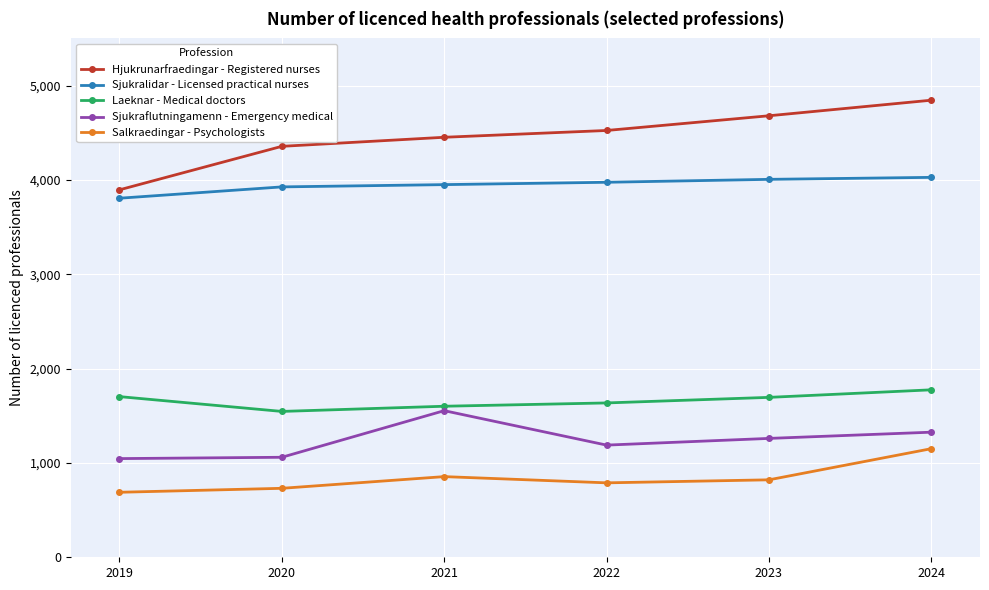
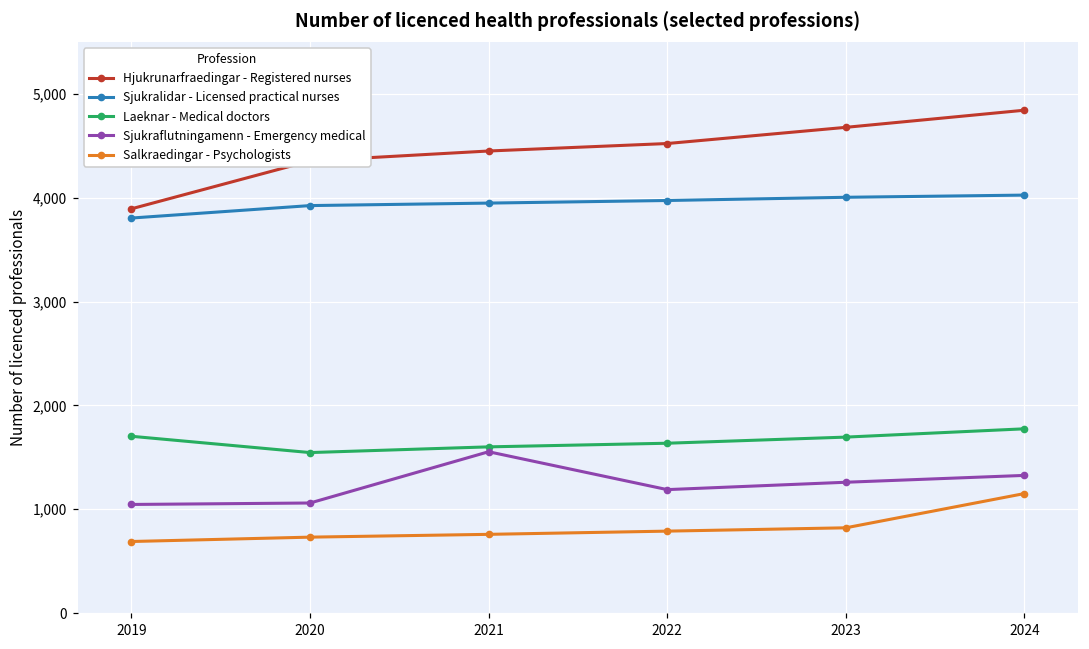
  {
    "Hjukrunarfraedingar - Registered nurses": {
      "2019": "3,900",
      "2020": "4,400",
      "2021": "4,500",
      "2022": "4,500",
      "2023": "4,700",
      "2024": "4,800"
    },
    "Sjukralidar - Licensed practical nurses": {
      "2019": "3,800",
      "2020": "3,900",
      "2021": "4,000",
      "2022": "4,000",
      "2023": "4,000",
      "2024": "4,000"
    },
    "Laeknar - Medical doctors": {
      "2019": "1,700",
      "2020": "1,500",
      "2021": "1,600",
      "2022": "1,600",
      "2023": "1,700",
      "2024": "1,800"
    },
    "Sjukraflutningamenn - Emergency medical": {
      "2019": "1,000",
      "2020": "1,100",
      "2021": "1,600",
      "2022": "1,200",
      "2023": "1,300",
      "2024": "1,300"
    },
    "Salkraedingar - Psychologists": {
      "2019": "700",
      "2020": "700",
-     "2021": "900",
+     "2021": "800",
      "2022": "800",
      "2023": "800",
      "2024": "1,200"
    }
  }
